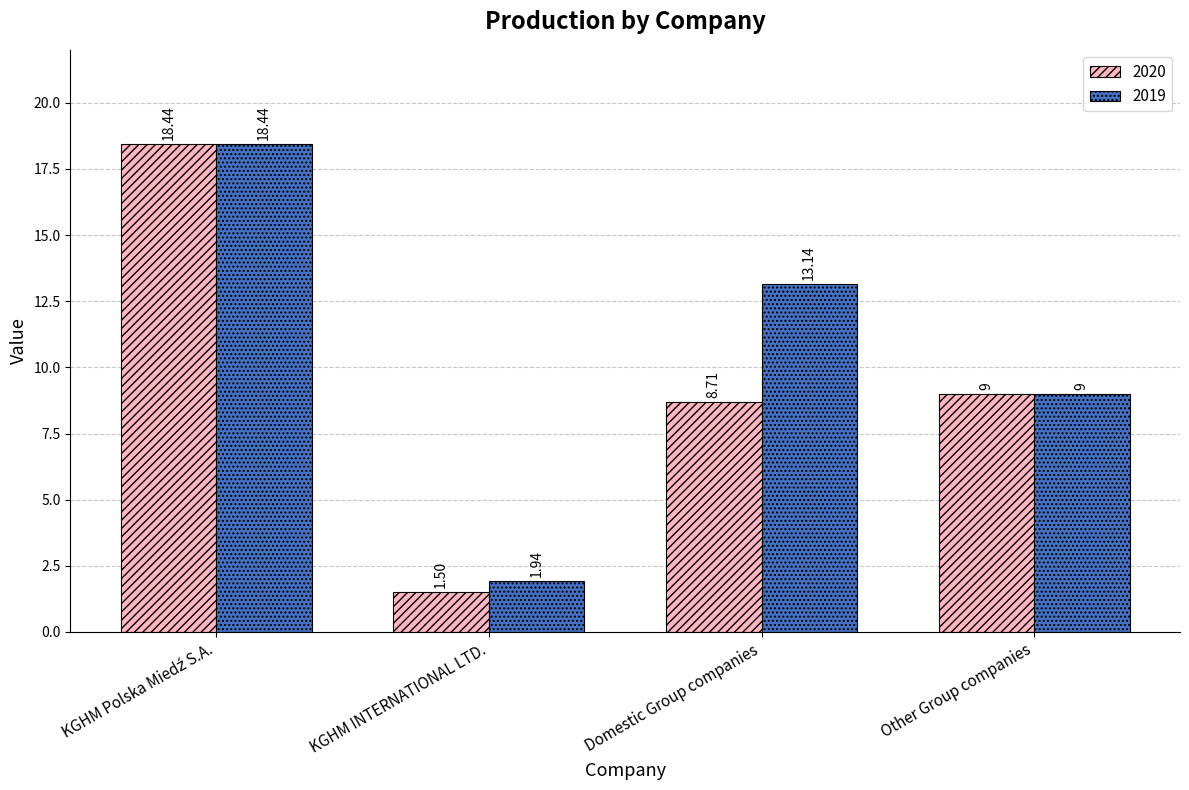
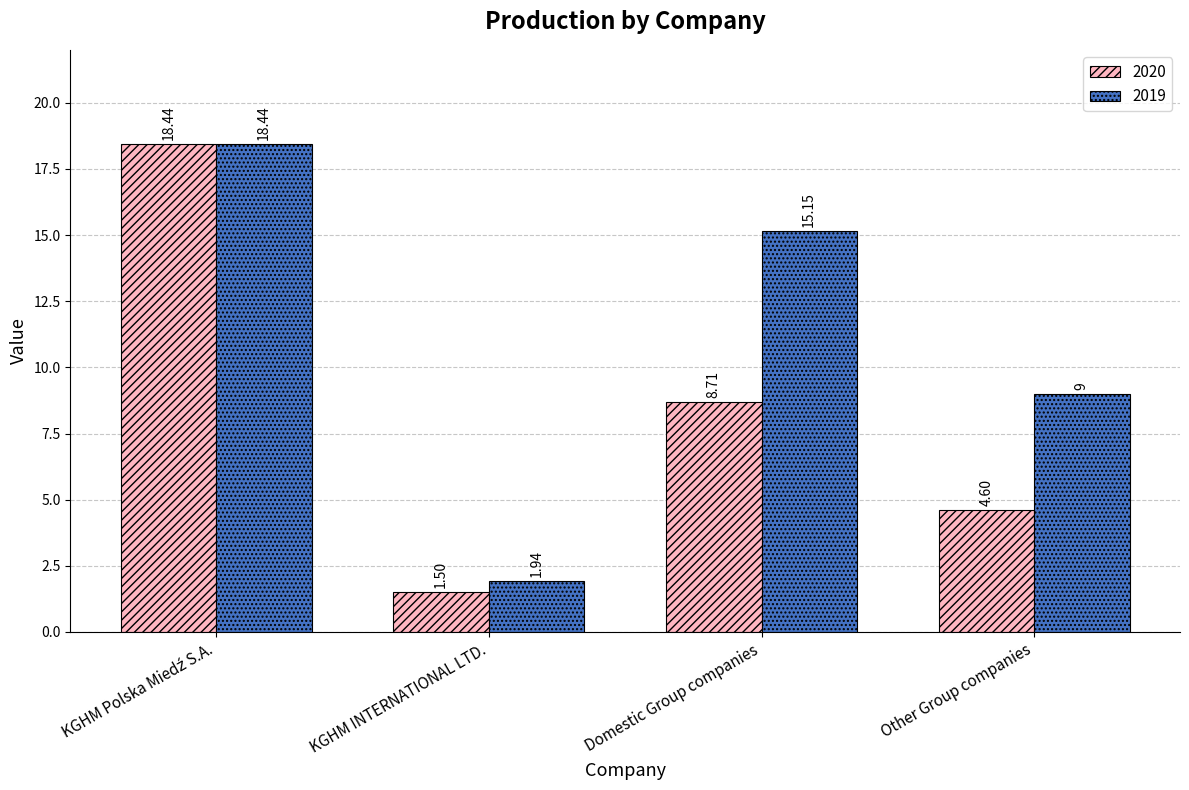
  {
    "2020": {
      "KGHM Polska Miedź S.A.": 18.44,
      "KGHM INTERNATIONAL LTD.": 1.50,
      "Domestic Group companies": 8.71,
-     "Other Group companies": 9
+     "Other Group companies": 4.60
    },
    "2019": {
      "KGHM Polska Miedź S.A.": 18.44,
      "KGHM INTERNATIONAL LTD.": 1.94,
-     "Domestic Group companies": 13.14,
+     "Domestic Group companies": 15.15,
      "Other Group companies": 9
    }
  }
